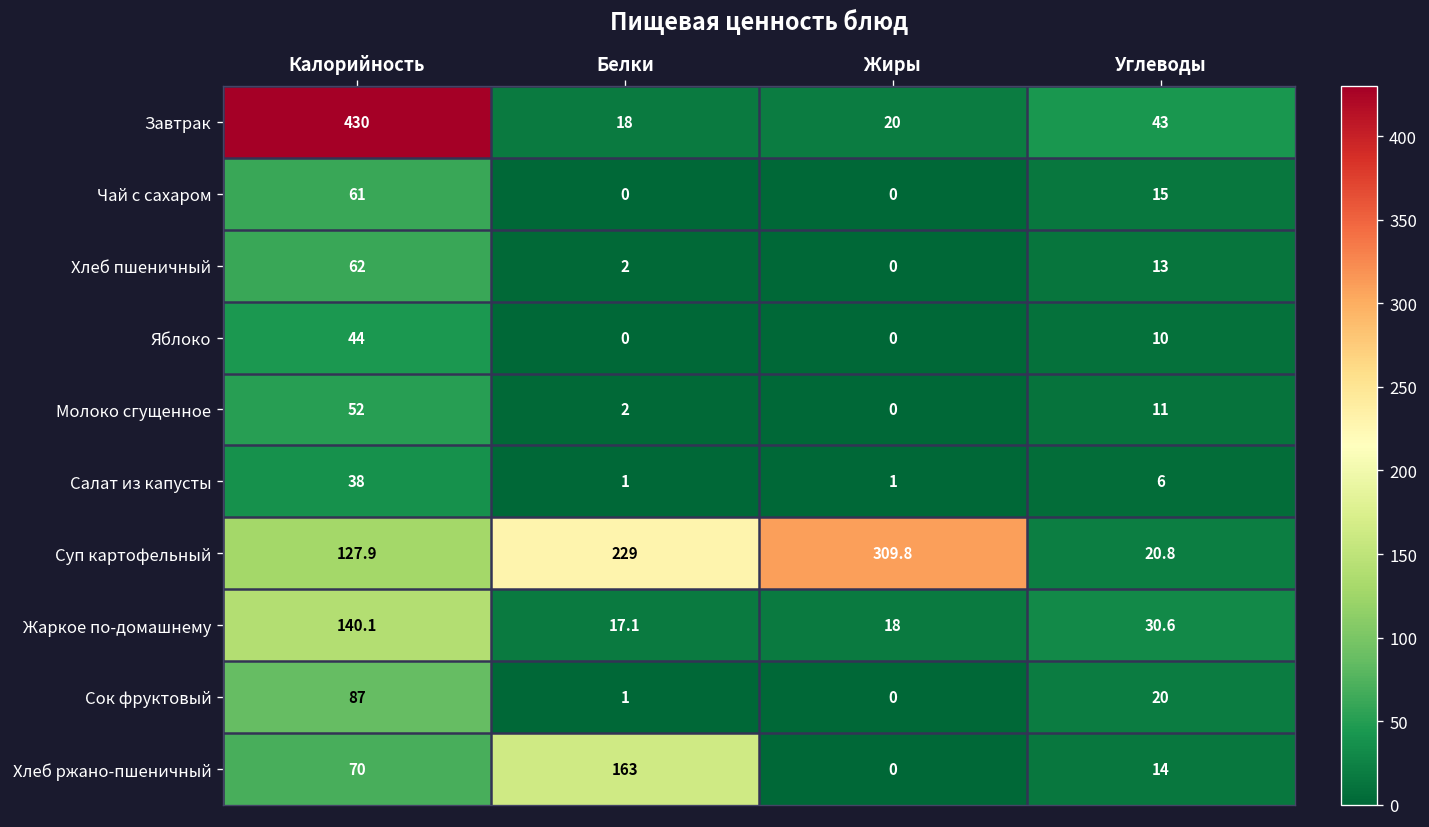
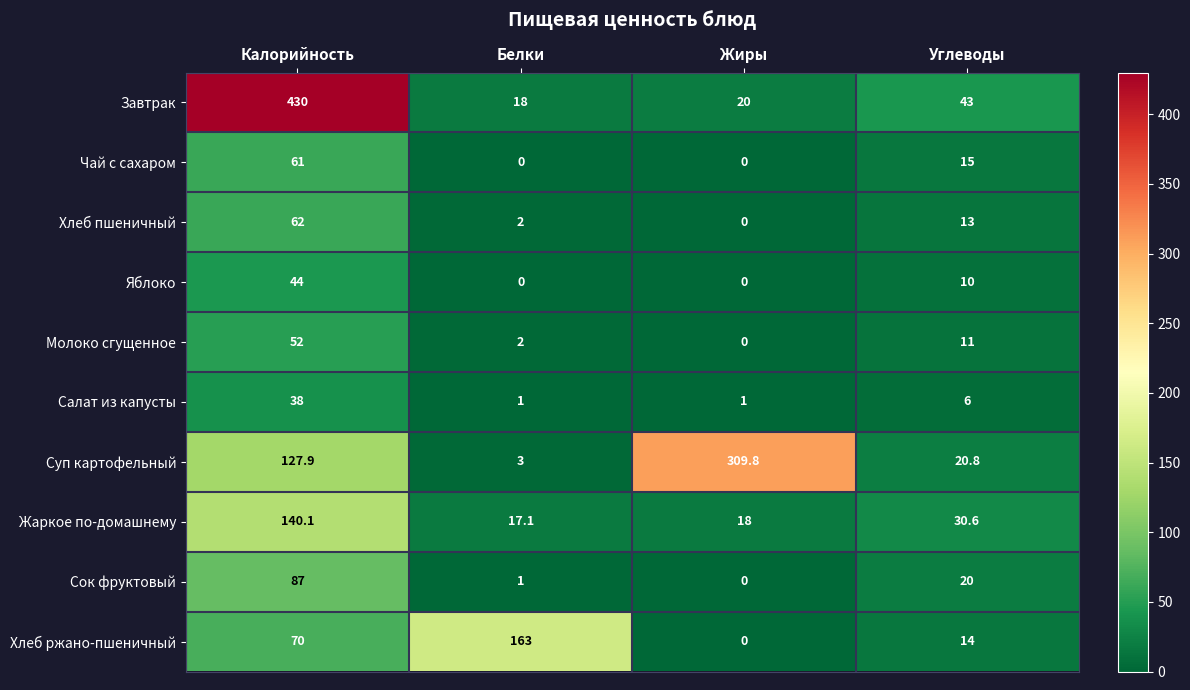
  {
    "Завтрак": {
      "Калорийность": 430,
      "Белки": 18,
      "Жиры": 20,
      "Углеводы": 43
    },
    "Чай с сахаром": {
      "Калорийность": 61,
      "Белки": 0,
      "Жиры": 0,
      "Углеводы": 15
    },
    "Хлеб пшеничный": {
      "Калорийность": 62,
      "Белки": 2,
      "Жиры": 0,
      "Углеводы": 13
    },
    "Яблоко": {
      "Калорийность": 44,
      "Белки": 0,
      "Жиры": 0,
      "Углеводы": 10
    },
    "Молоко сгущенное": {
      "Калорийность": 52,
      "Белки": 2,
      "Жиры": 0,
      "Углеводы": 11
    },
    "Салат из капусты": {
      "Калорийность": 38,
      "Белки": 1,
      "Жиры": 1,
      "Углеводы": 6
    },
    "Суп картофельный": {
      "Калорийность": 127.9,
-     "Белки": 229,
+     "Белки": 3,
      "Жиры": 309.8,
      "Углеводы": 20.8
    },
    "Жаркое по-домашнему": {
      "Калорийность": 140.1,
      "Белки": 17.1,
      "Жиры": 18,
      "Углеводы": 30.6
    },
    "Сок фруктовый": {
      "Калорийность": 87,
      "Белки": 1,
      "Жиры": 0,
      "Углеводы": 20
    },
    "Хлеб ржано-пшеничный": {
      "Калорийность": 70,
      "Белки": 163,
      "Жиры": 0,
      "Углеводы": 14
    }
  }
